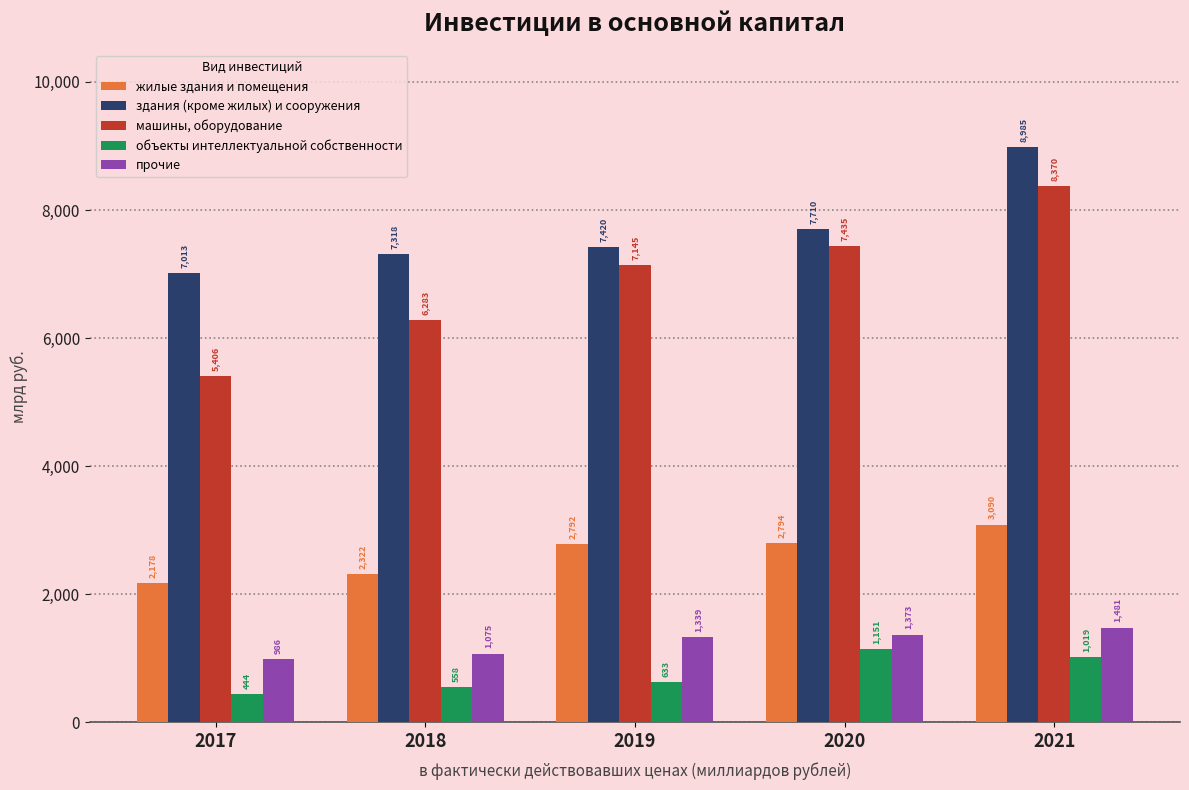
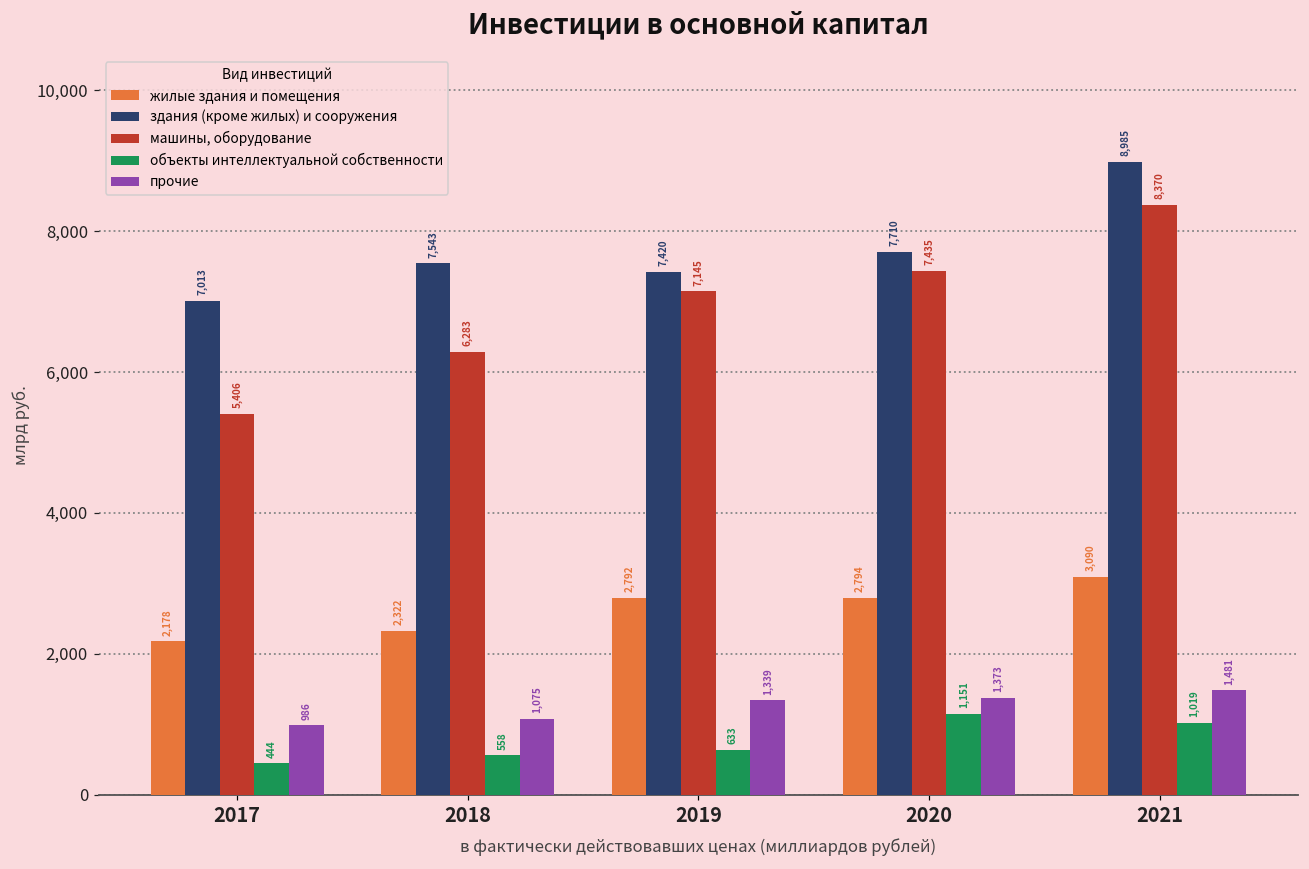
  {
    "жилые здания и помещения": {
      "2017": "2,178",
      "2018": "2,322",
      "2019": "2,792",
      "2020": "2,794",
      "2021": "3,090"
    },
    "здания (кроме жилых) и сооружения": {
      "2017": "7,013",
-     "2018": "7,318",
+     "2018": "7,543",
      "2019": "7,420",
      "2020": "7,710",
      "2021": "8,985"
    },
    "машины, оборудование": {
      "2017": "5,406",
      "2018": "6,283",
      "2019": "7,145",
      "2020": "7,435",
      "2021": "8,370"
    },
    "объекты интеллектуальной собственности": {
      "2017": "444",
      "2018": "558",
      "2019": "633",
      "2020": "1,151",
      "2021": "1,019"
    },
    "прочие": {
      "2017": "986",
      "2018": "1,075",
      "2019": "1,339",
      "2020": "1,373",
      "2021": "1,481"
    }
  }
